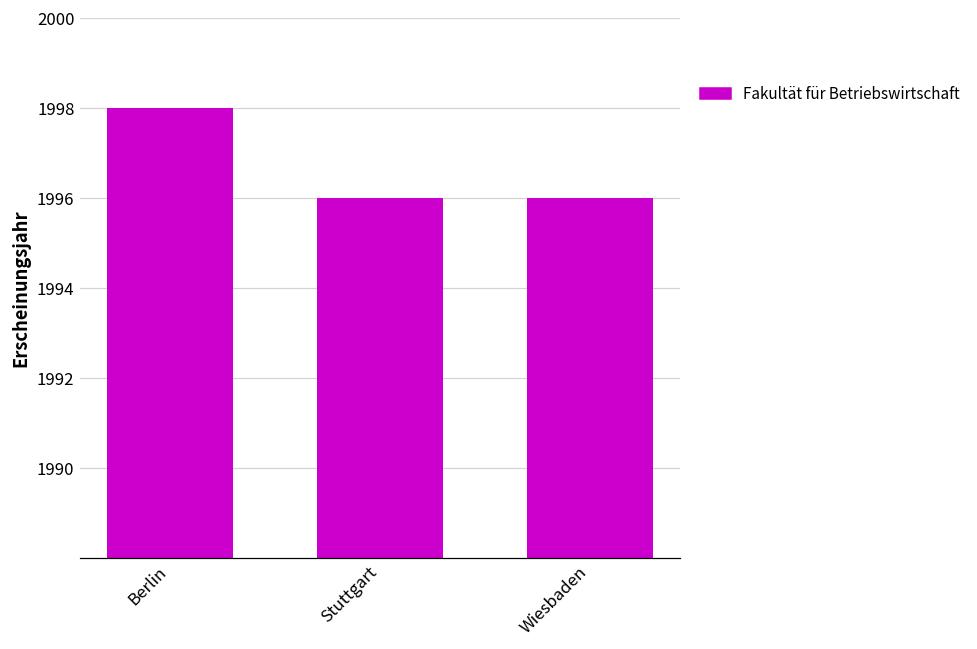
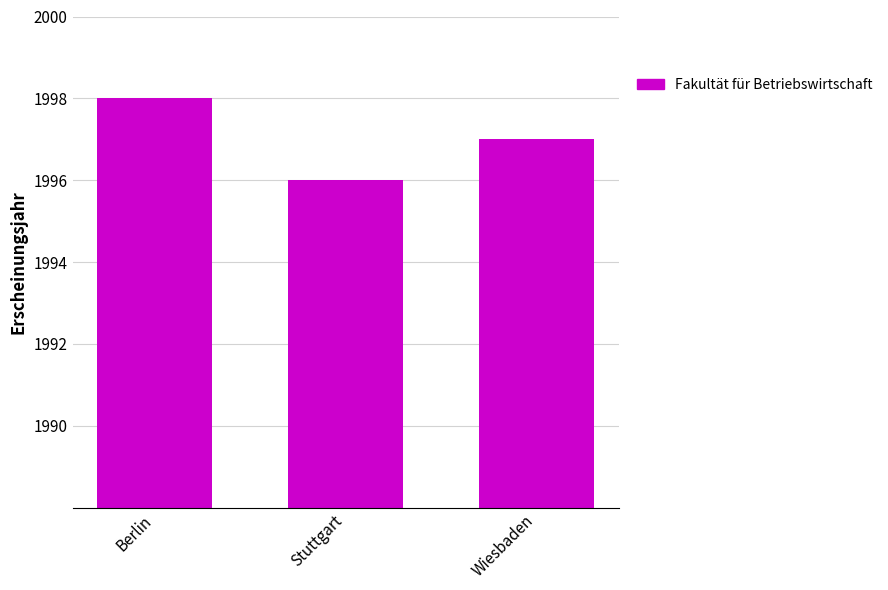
  {
    "Berlin": 1998,
    "Stuttgart": 1996,
-   "Wiesbaden": 1996
+   "Wiesbaden": 1997
  }
